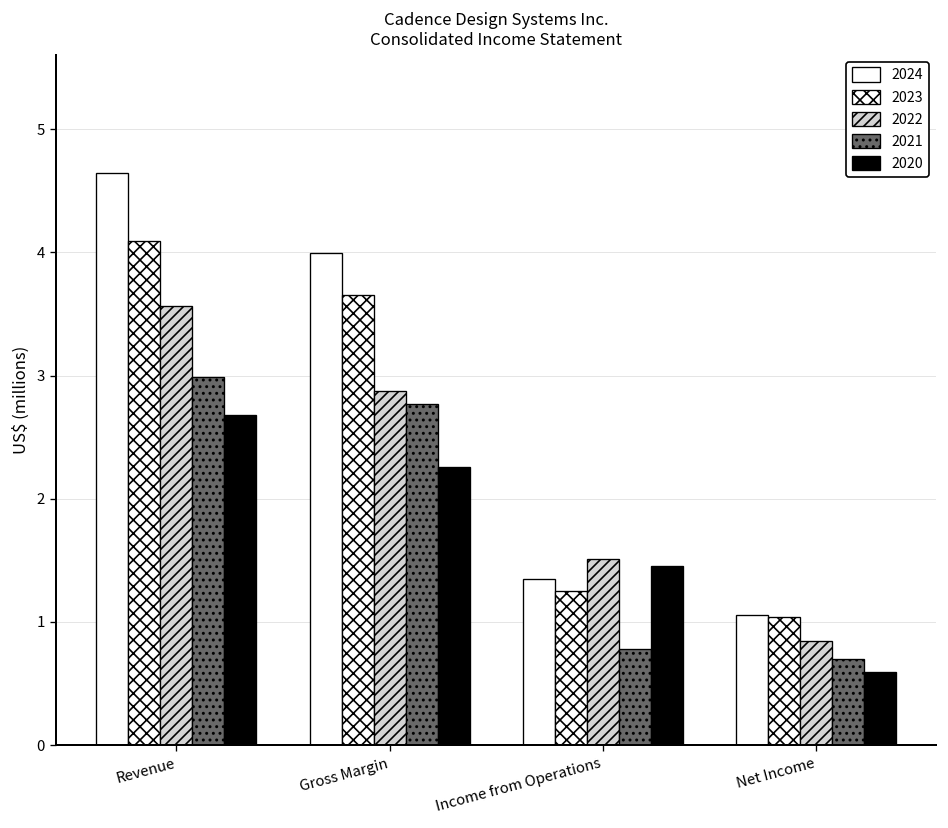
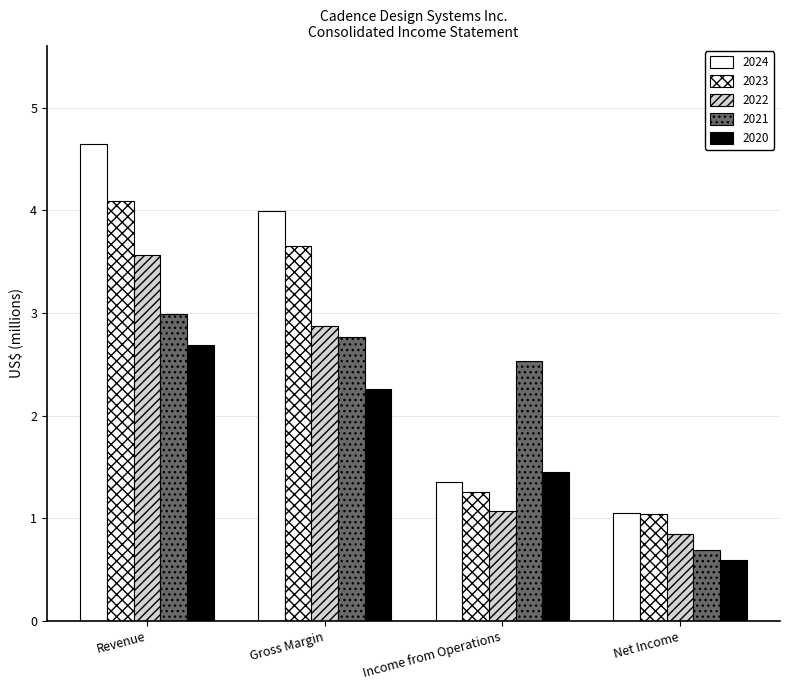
  {
    "2022": {
      "Revenue": 3.56,
      "Gross Margin": 2.87,
-     "Income from Operations": 1.51,
+     "Income from Operations": 1.07,
      "Net Income": 0.85
    },
    "2021": {
      "Revenue": 2.99,
      "Gross Margin": 2.77,
-     "Income from Operations": 0.78,
+     "Income from Operations": 2.53,
      "Net Income": 0.70
    },
    "2020": {
      "Revenue": 2.68,
      "Gross Margin": 2.26,
      "Income from Operations": 1.45,
      "Net Income": 0.59
    }
  }
